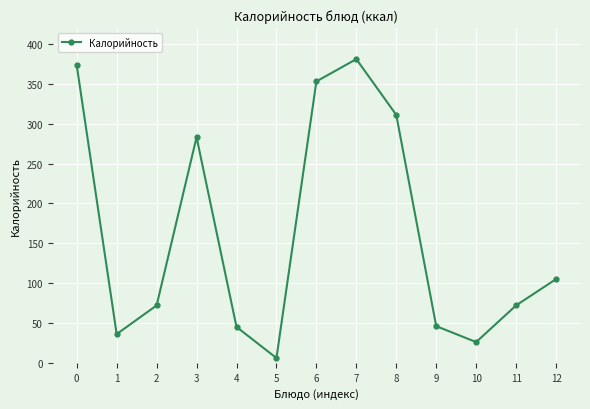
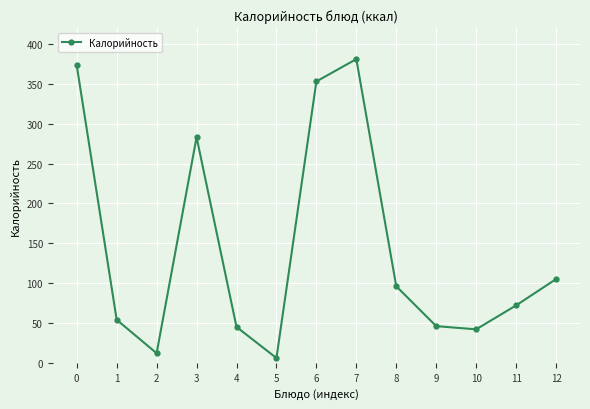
  {
    "0": 370,
-   "1": 40,
-   "2": 70,
+   "1": 50,
+   "2": 10,
    "3": 280,
    "4": 50,
    "5": 10,
    "6": 350,
    "7": 380,
-   "8": 310,
+   "8": 100,
    "9": 50,
-   "10": 30,
+   "10": 40,
    "11": 70,
    "12": 110
  }
